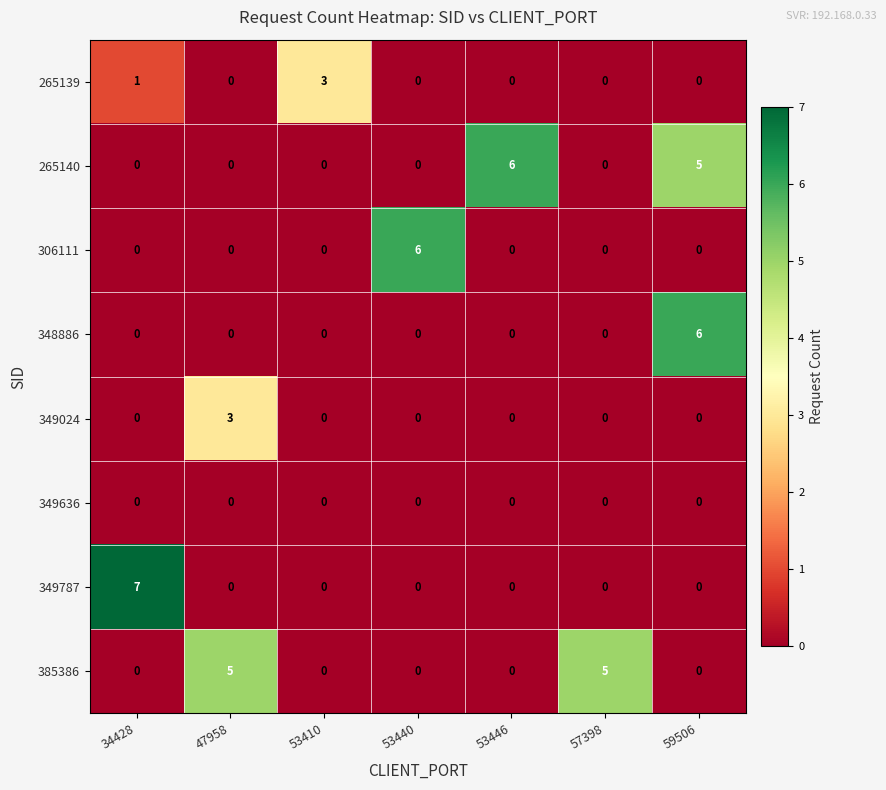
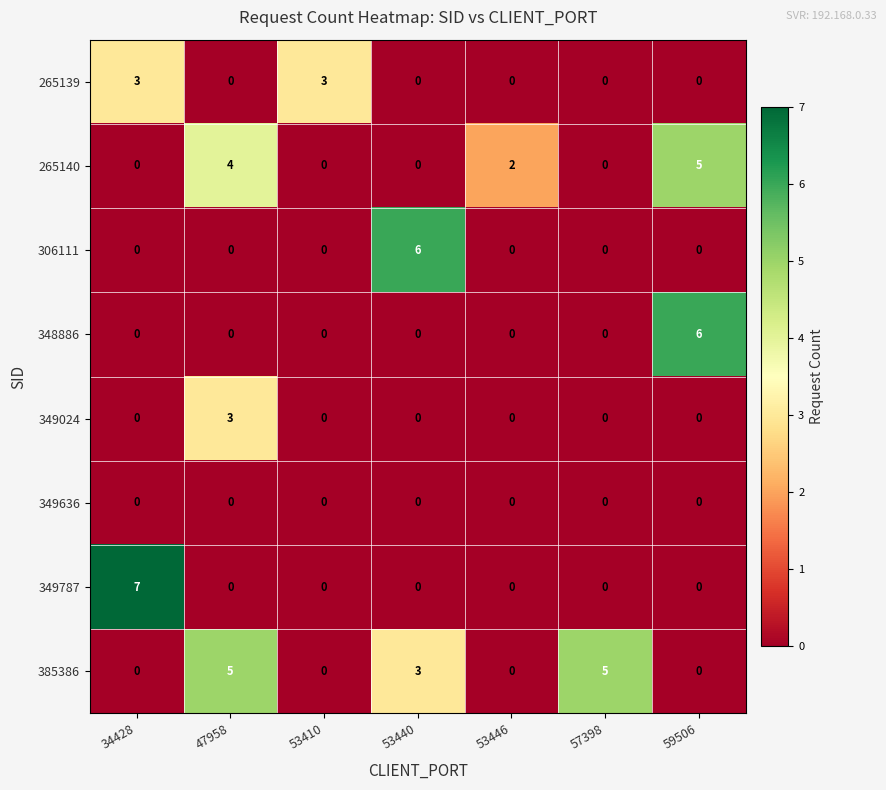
  {
    "265139": {
-     "34428": 1,
+     "34428": 3,
      "47958": 0,
      "53410": 3,
      "53440": 0,
      "53446": 0,
      "57398": 0,
      "59506": 0
    },
    "265140": {
      "34428": 0,
-     "47958": 0,
+     "47958": 4,
      "53410": 0,
      "53440": 0,
-     "53446": 6,
+     "53446": 2,
      "57398": 0,
      "59506": 5
    },
    "306111": {
      "34428": 0,
      "47958": 0,
      "53410": 0,
      "53440": 6,
      "53446": 0,
      "57398": 0,
      "59506": 0
    },
    "348886": {
      "34428": 0,
      "47958": 0,
      "53410": 0,
      "53440": 0,
      "53446": 0,
      "57398": 0,
      "59506": 6
    },
    "349024": {
      "34428": 0,
      "47958": 3,
      "53410": 0,
      "53440": 0,
      "53446": 0,
      "57398": 0,
      "59506": 0
    },
    "349636": {
      "34428": 0,
      "47958": 0,
      "53410": 0,
      "53440": 0,
      "53446": 0,
      "57398": 0,
      "59506": 0
    },
    "349787": {
      "34428": 7,
      "47958": 0,
      "53410": 0,
      "53440": 0,
      "53446": 0,
      "57398": 0,
      "59506": 0
    },
    "385386": {
      "34428": 0,
      "47958": 5,
      "53410": 0,
-     "53440": 0,
+     "53440": 3,
      "53446": 0,
      "57398": 5,
      "59506": 0
    }
  }
